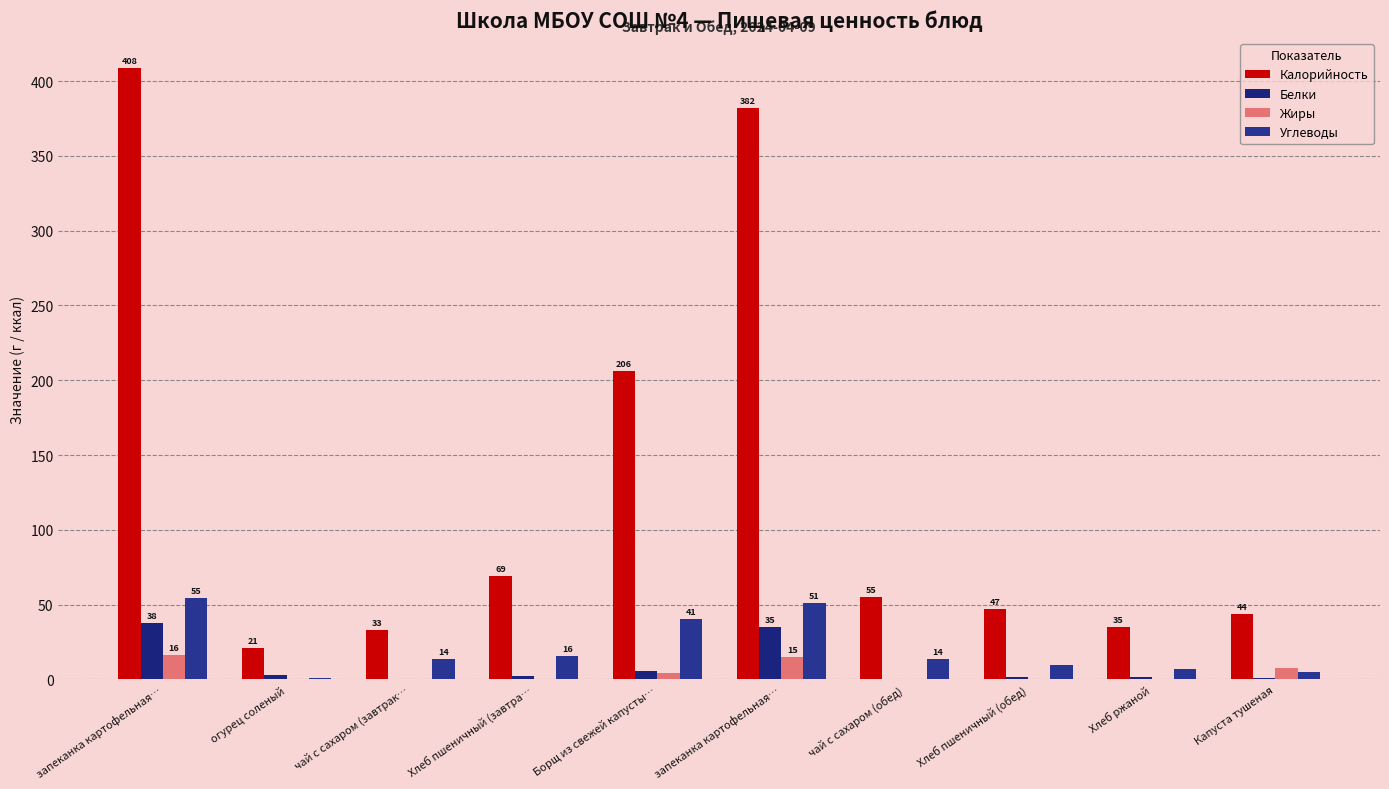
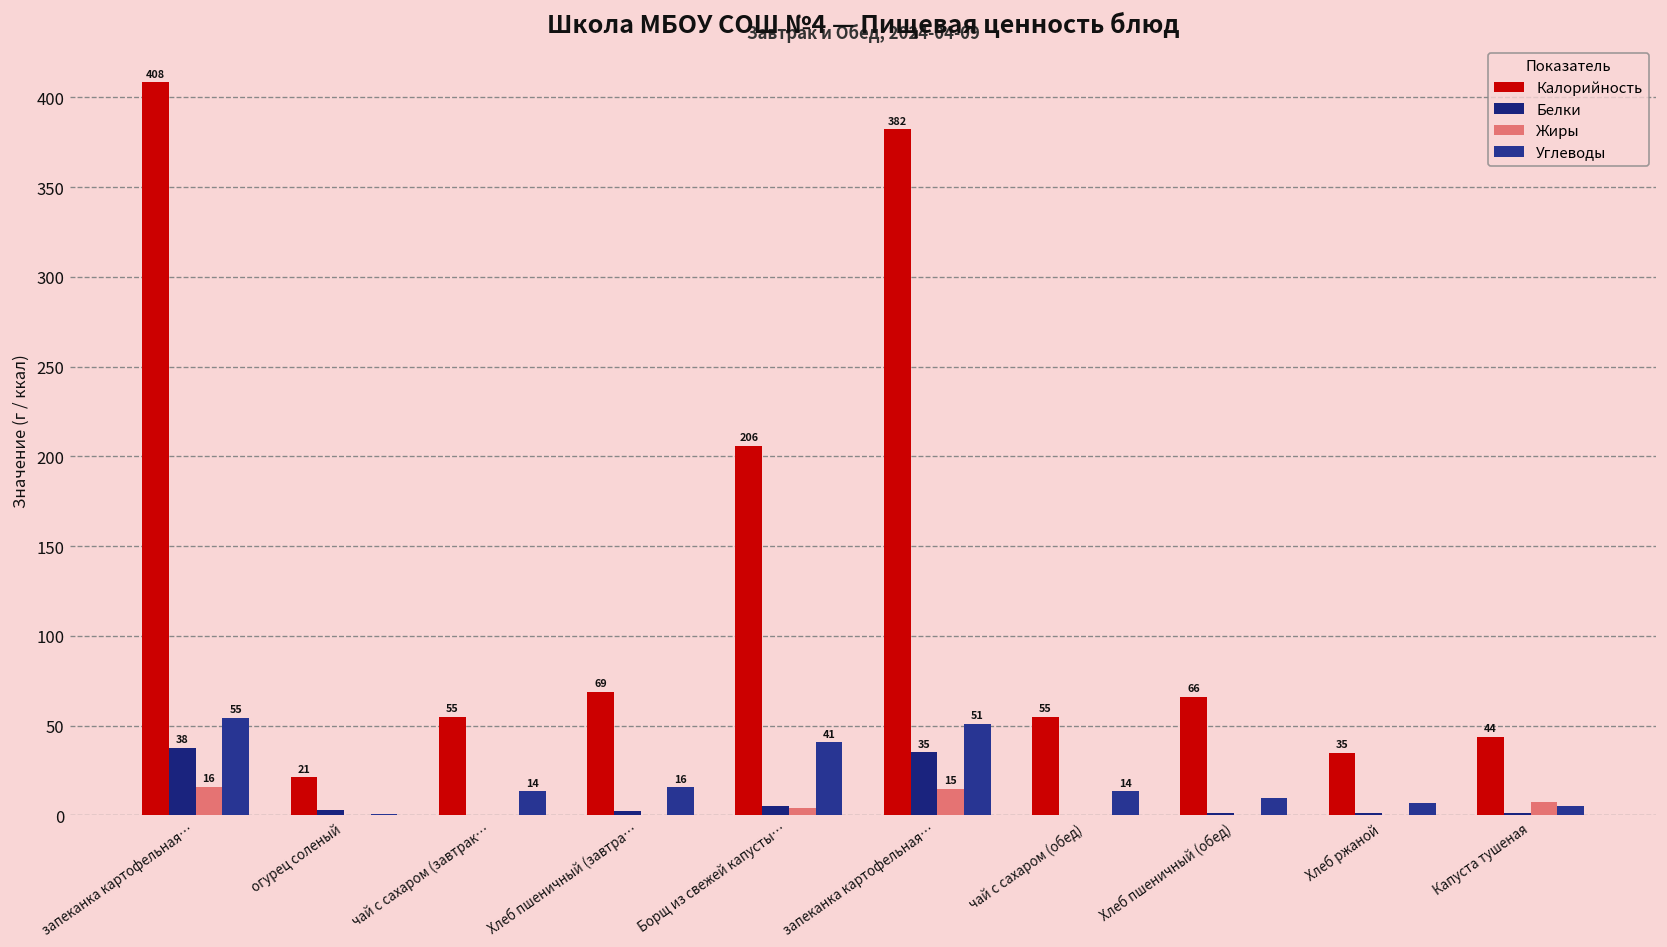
  {
    "Калорийность": {
      "огурец соленый": 21,
-     "чай с сахаром (завтрак…": 33,
+     "чай с сахаром (завтрак…": 55,
      "Хлеб пшеничный (завтра…": 69,
      "Борщ из свежей капусты…": 206,
      "чай с сахаром (обед)": 55,
-     "Хлеб пшеничный (обед)": 47,
+     "Хлеб пшеничный (обед)": 66,
      "Хлеб ржаной": 35,
      "Капуста тушеная": 44
    },
    "Жиры": {
      "чай с сахаром (завтрак…": 0,
      "Борщ из свежей капусты…": 4,
      "чай с сахаром (обед)": 0,
      "Капуста тушеная": 8
    }
  }
